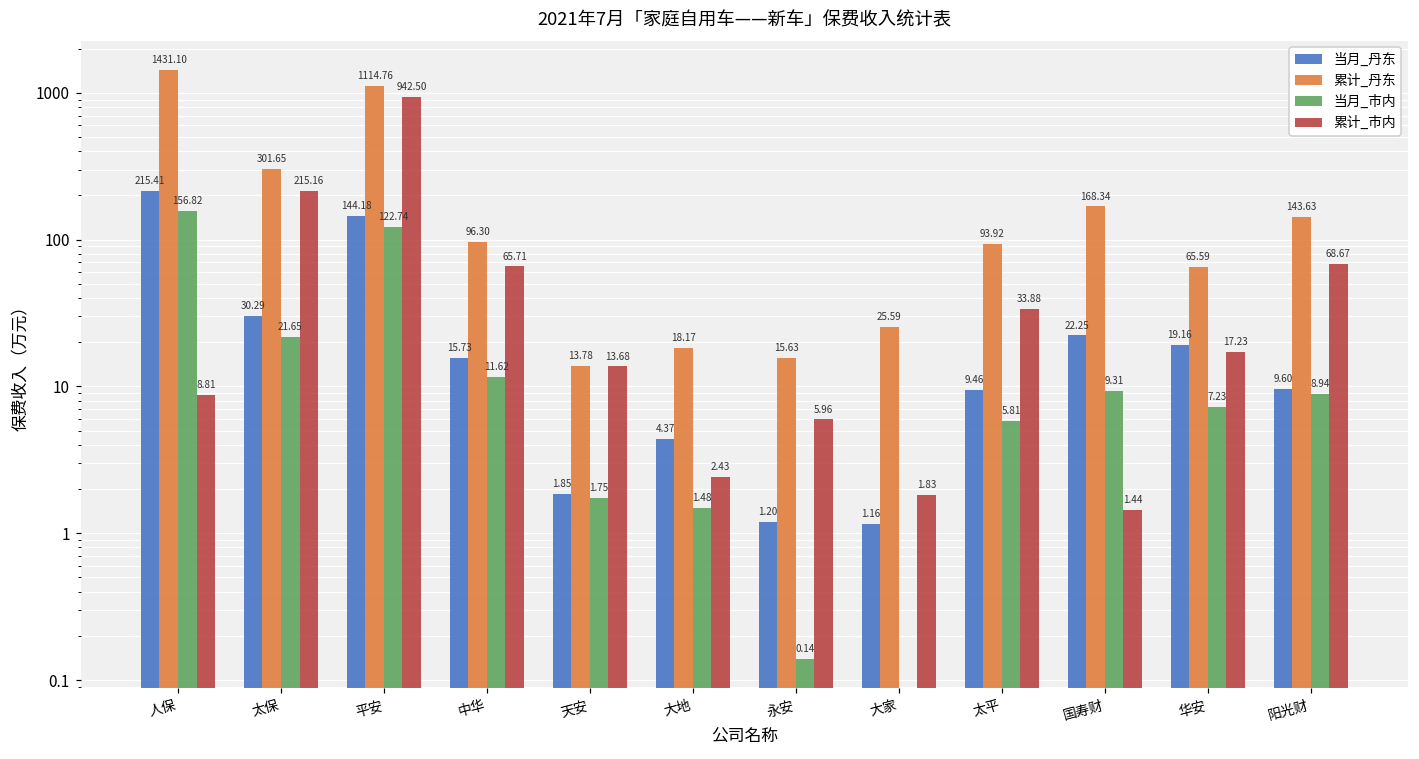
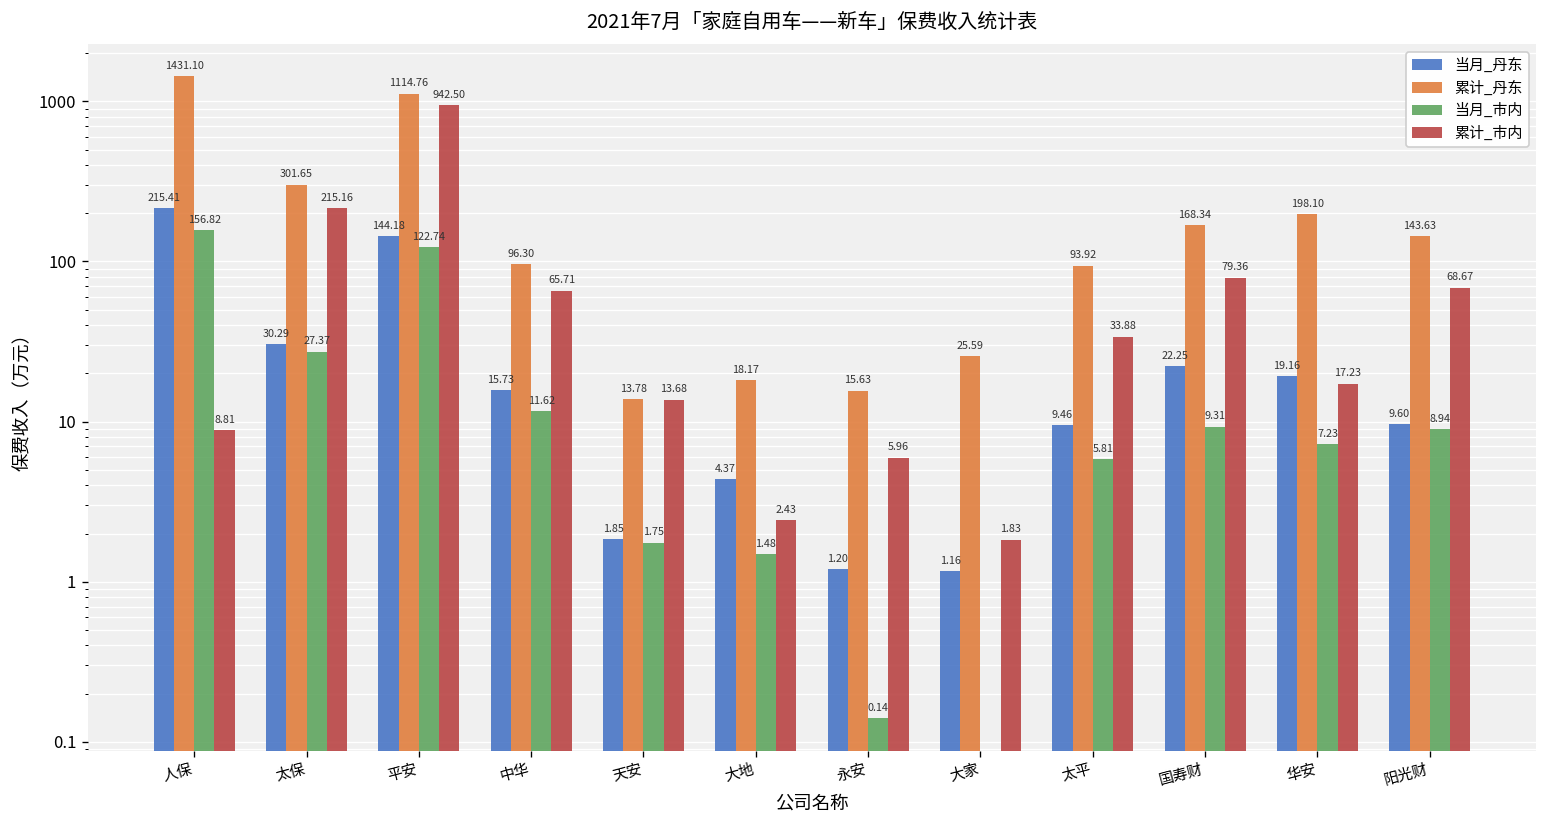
  {
    "当月_丹东": {
      "人保": 215.41,
      "太保": 30.29,
      "平安": 144.18,
      "中华": 15.73,
      "天安": 1.85,
      "大地": 4.37,
      "永安": 1.20,
      "大家": 1.16,
      "太平": 9.46,
      "国寿财": 22.25,
      "华安": 19.16,
      "阳光财": 9.60
    },
    "累计_丹东": {
      "人保": 1431.10,
      "太保": 301.65,
      "平安": 1114.76,
      "中华": 96.30,
      "天安": 13.78,
      "大地": 18.17,
      "永安": 15.63,
      "大家": 25.59,
      "太平": 93.92,
      "国寿财": 168.34,
-     "华安": 65.59,
+     "华安": 198.10,
      "阳光财": 143.63
    },
    "当月_市内": {
      "人保": 156.82,
-     "太保": 21.65,
+     "太保": 27.37,
      "平安": 122.74,
      "中华": 11.62,
      "天安": 1.75,
      "大地": 1.48,
      "永安": 0.14,
      "太平": 5.81,
      "国寿财": 9.31,
      "华安": 7.23,
      "阳光财": 8.94
    },
    "累计_市内": {
      "人保": 8.81,
      "太保": 215.16,
      "平安": 942.50,
      "中华": 65.71,
      "天安": 13.68,
      "大地": 2.43,
      "永安": 5.96,
      "大家": 1.83,
      "太平": 33.88,
-     "国寿财": 1.44,
+     "国寿财": 79.36,
      "华安": 17.23,
      "阳光财": 68.67
    }
  }
